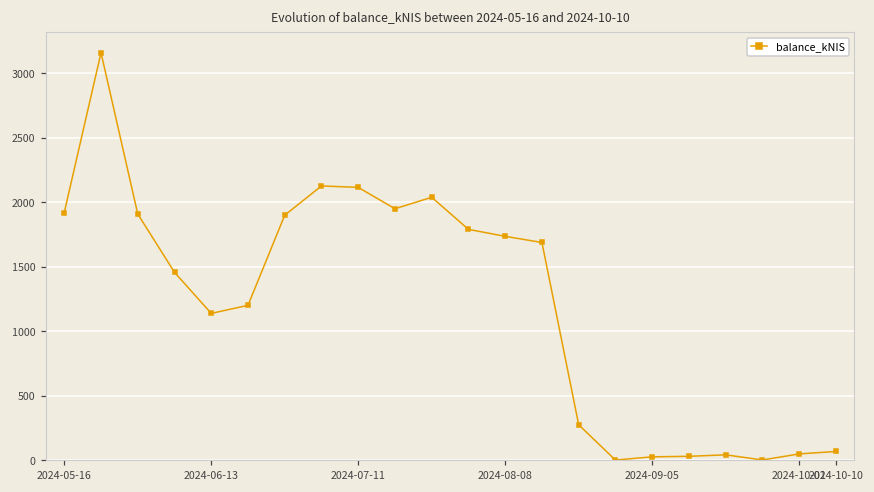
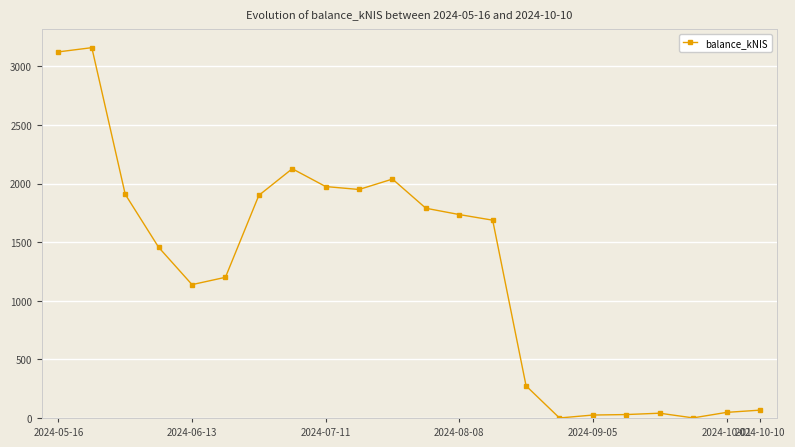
  {
-   "2024-05-16": 1920,
+   "2024-05-16": 3120,
    "2024-06-13": 1140,
-   "2024-07-11": 2120,
+   "2024-07-11": 1970,
    "2024-08-08": 1740,
    "2024-09-05": 30
  }
